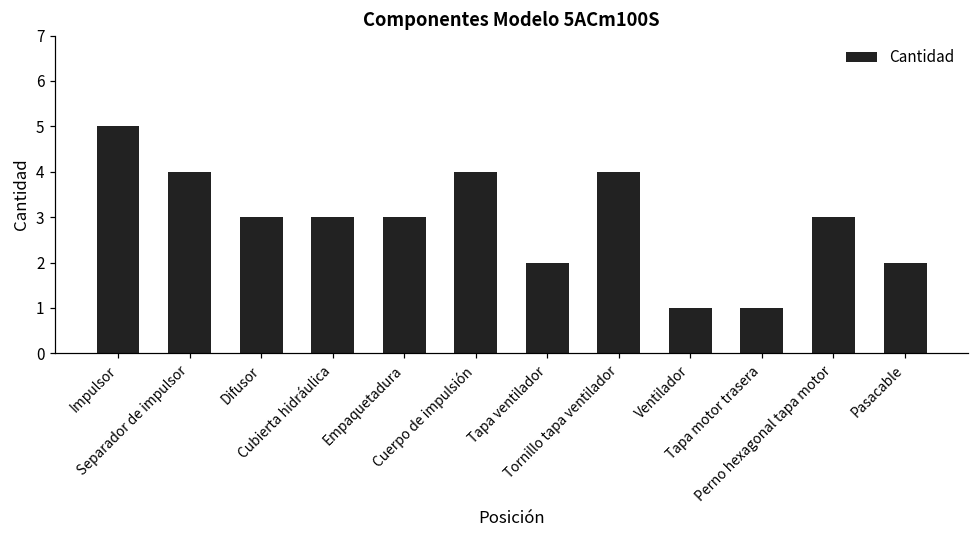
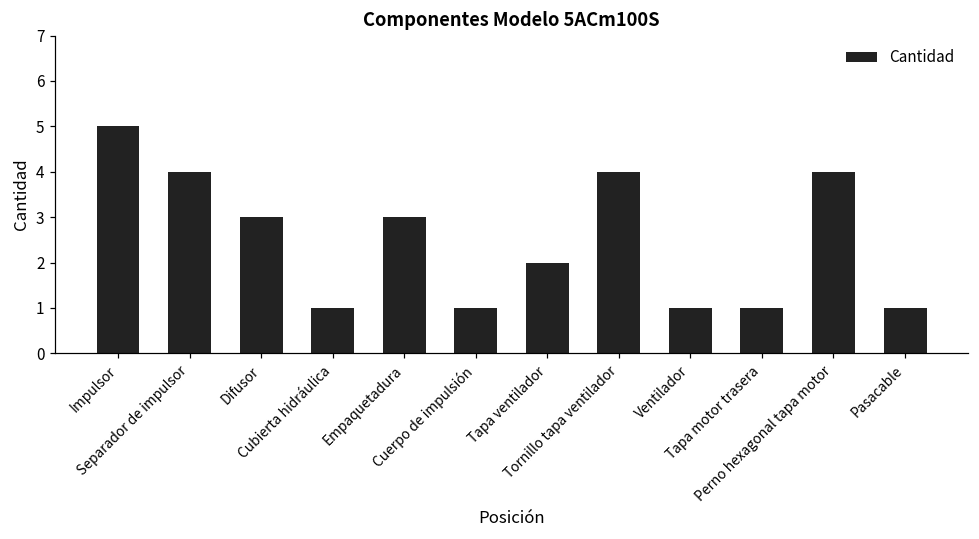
  {
    "Impulsor": 5,
    "Separador de impulsor": 4,
    "Difusor": 3,
-   "Cubierta hidráulica": 3,
+   "Cubierta hidráulica": 1,
    "Empaquetadura": 3,
-   "Cuerpo de impulsión": 4,
+   "Cuerpo de impulsión": 1,
    "Tapa ventilador": 2,
    "Tornillo tapa ventilador": 4,
    "Ventilador": 1,
    "Tapa motor trasera": 1,
-   "Perno hexagonal tapa motor": 3,
-   "Pasacable": 2
+   "Perno hexagonal tapa motor": 4,
+   "Pasacable": 1
  }
